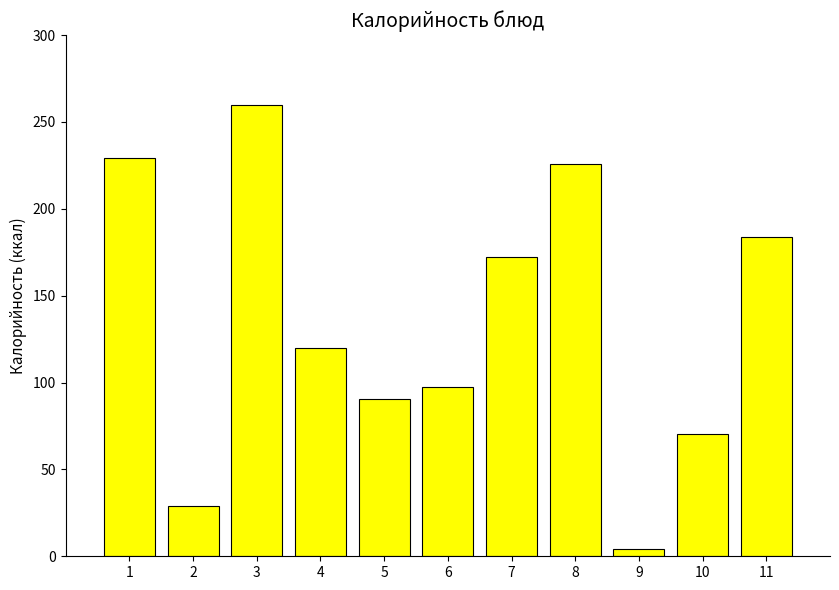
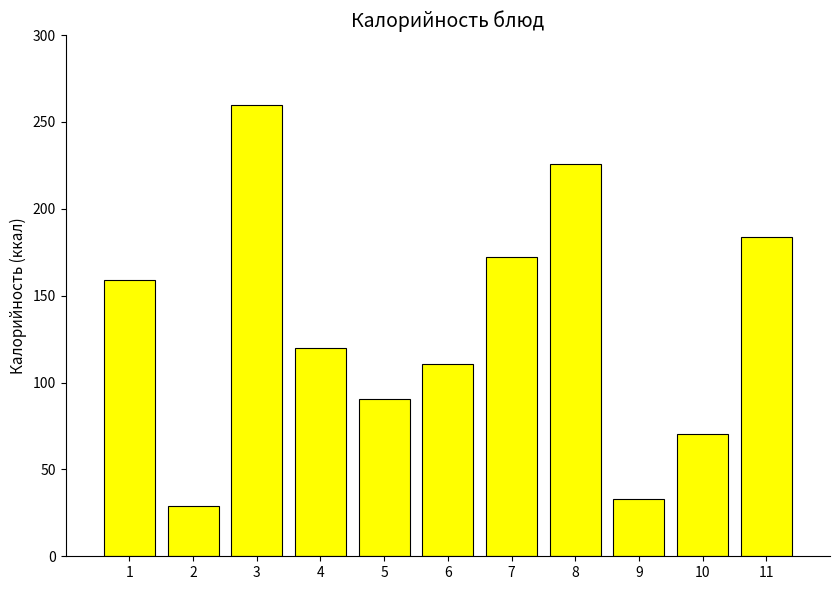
  {
-   "1": 229,
+   "1": 159,
    "2": 29,
    "3": 260,
    "4": 120,
    "5": 91,
-   "6": 98,
+   "6": 110,
    "7": 172,
    "8": 226,
-   "9": 4,
+   "9": 33,
    "10": 70,
    "11": 184
  }
